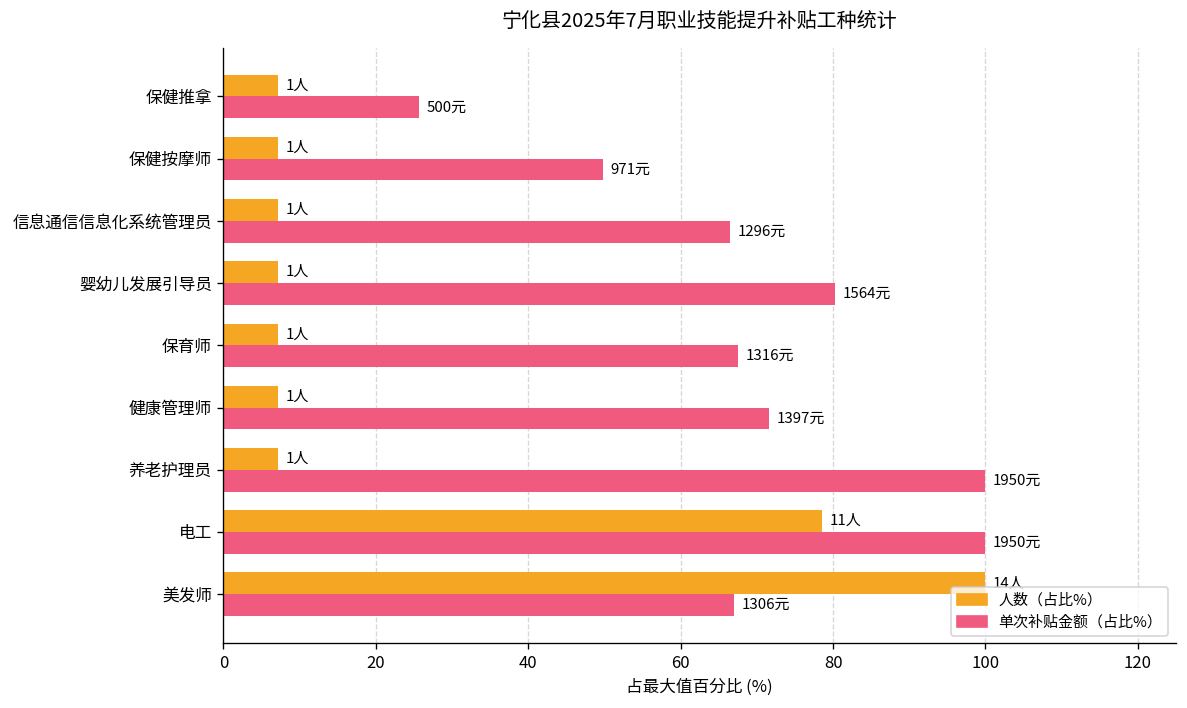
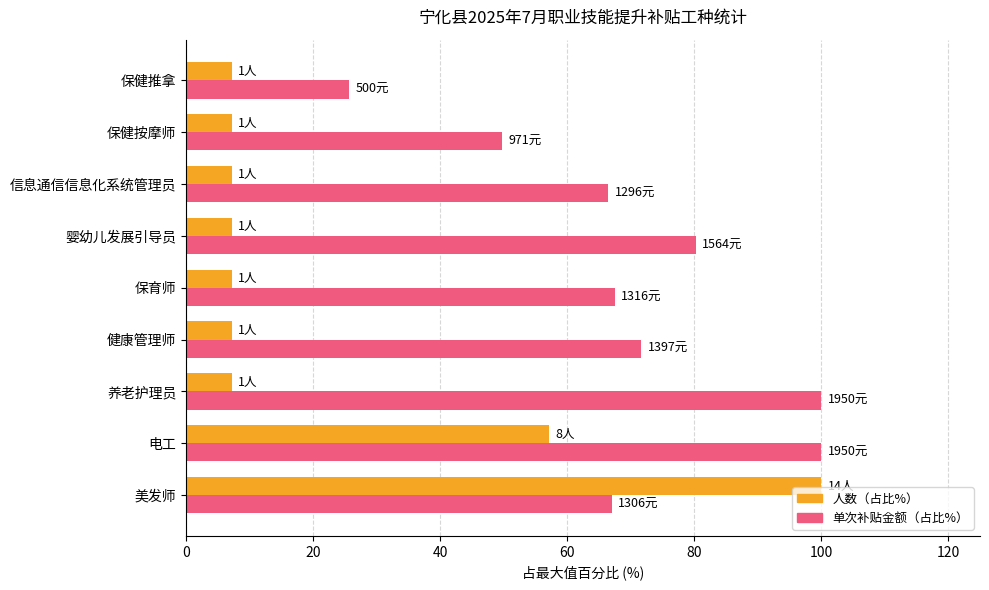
  {
    "人数（占比%）": {
-     "电工": "11人"
+     "电工": "8人"
    }
  }
